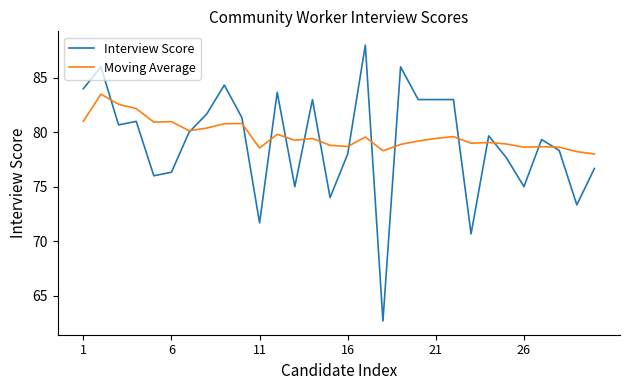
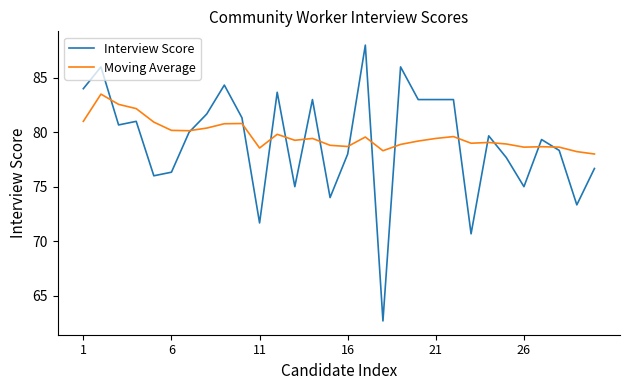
  {
    "Interview Score": {
      "1": 84.0,
      "6": 76.3,
      "11": 71.7,
      "16": 78.0,
      "21": 83.0,
      "26": 75.0
    },
    "Moving Average": {
      "1": 81.0,
-     "6": 81.0,
+     "6": 80.2,
      "11": 78.6,
      "16": 78.7,
      "21": 79.4,
      "26": 78.6
    }
  }
